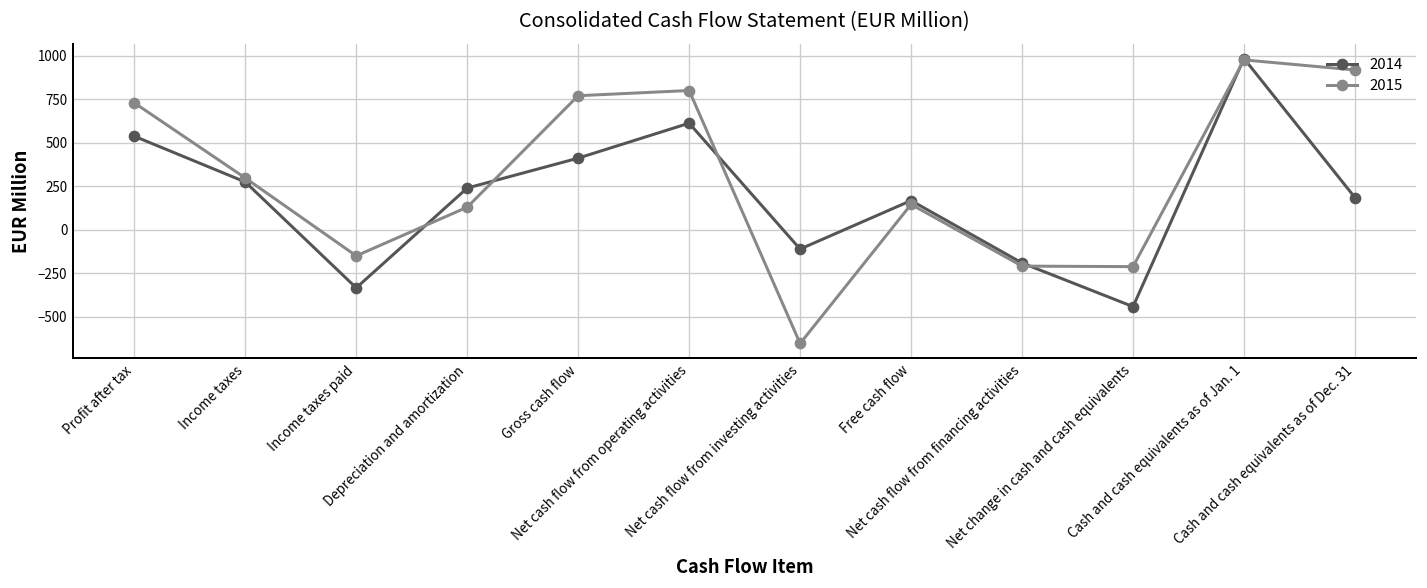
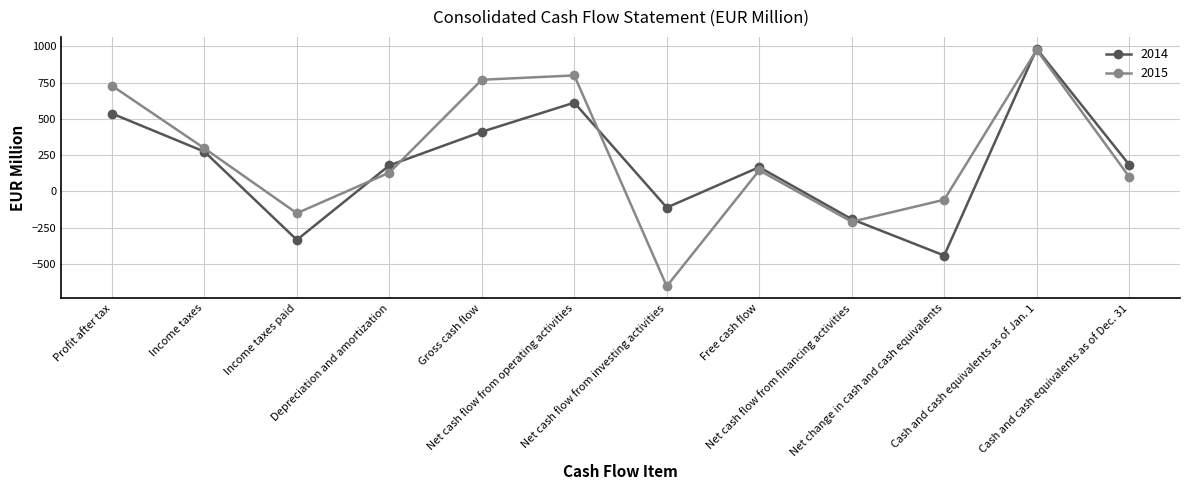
  {
    "2014": {
      "Profit after tax": 540,
      "Income taxes": 270,
      "Income taxes paid": -340,
-     "Depreciation and amortization": 240,
+     "Depreciation and amortization": 180,
      "Gross cash flow": 410,
      "Net cash flow from operating activities": 610,
      "Net cash flow from investing activities": -110,
      "Free cash flow": 170,
      "Net cash flow from financing activities": -190,
      "Net change in cash and cash equivalents": -440,
      "Cash and cash equivalents as of Dec. 31": 180
    },
    "2015": {
      "Profit after tax": 730,
      "Income taxes": 300,
      "Income taxes paid": -150,
      "Depreciation and amortization": 130,
      "Gross cash flow": 770,
      "Net cash flow from operating activities": 800,
      "Net cash flow from investing activities": -660,
      "Free cash flow": 150,
      "Net cash flow from financing activities": -210,
-     "Net change in cash and cash equivalents": -210,
-     "Cash and cash equivalents as of Dec. 31": 920
+     "Net change in cash and cash equivalents": -60,
+     "Cash and cash equivalents as of Dec. 31": 100
    }
  }
